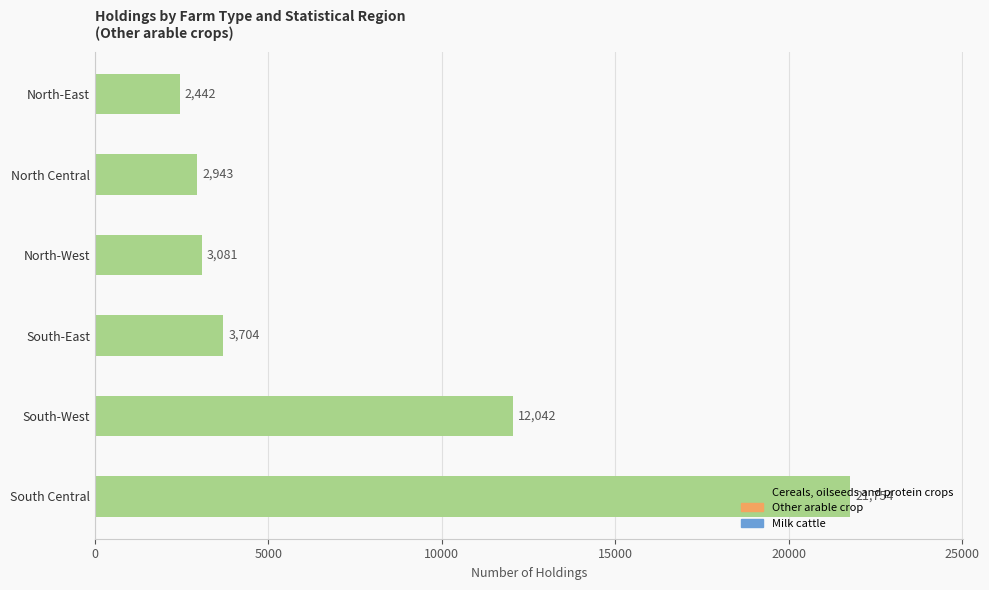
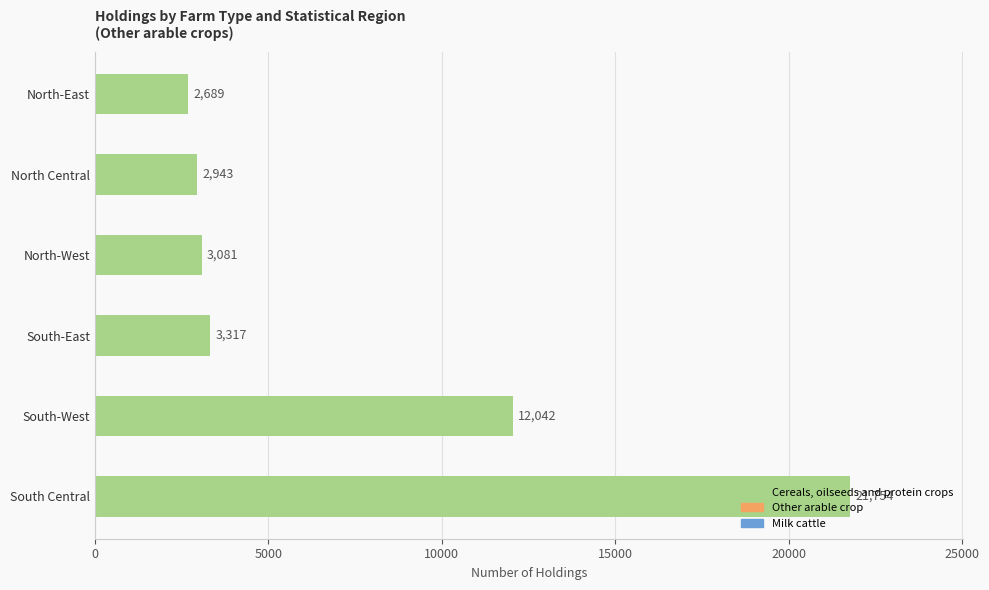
  {
-   "North-East": "2,442",
+   "North-East": "2,689",
    "North Central": "2,943",
    "North-West": "3,081",
-   "South-East": "3,704",
+   "South-East": "3,317",
    "South-West": "12,042",
    "South Central": "21,754"
  }
